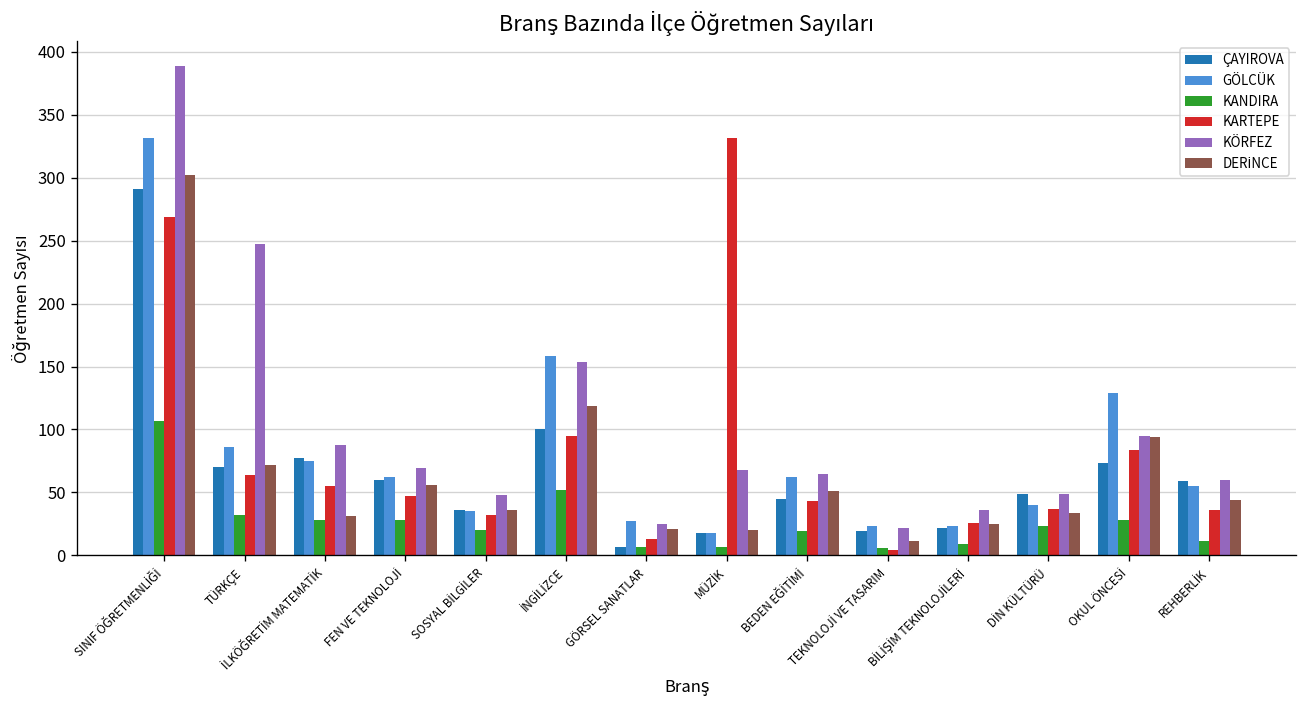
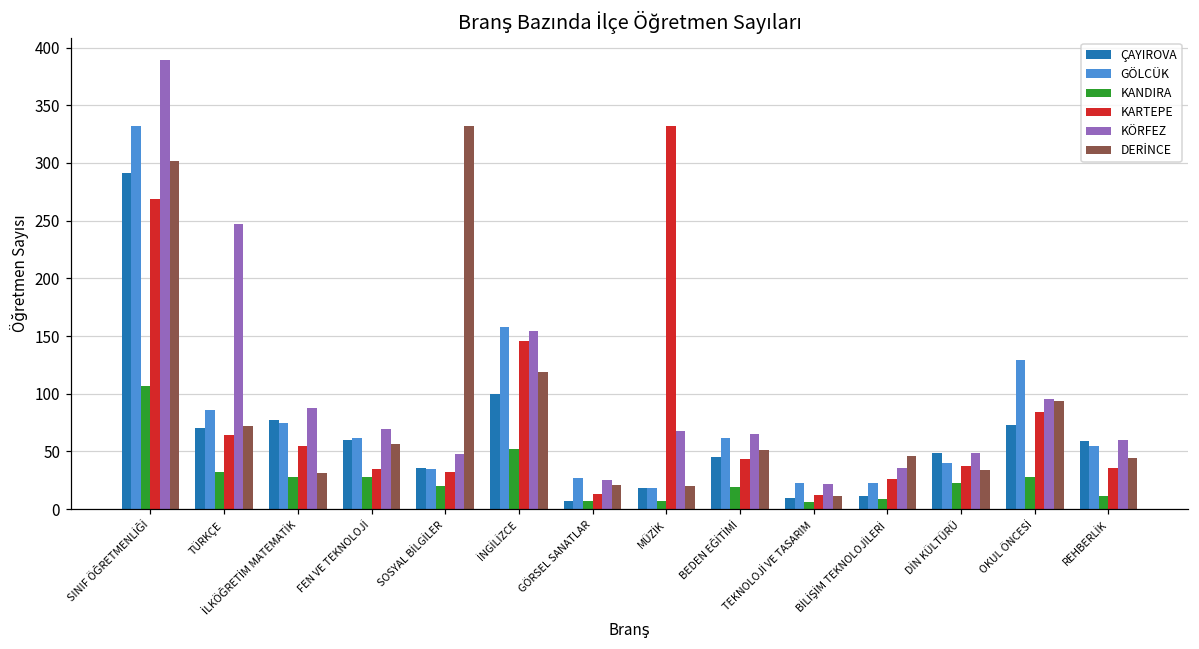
  {
    "ÇAYIROVA": {
      "SINIF ÖĞRETMENLİĞİ": 291,
      "TÜRKÇE": 70,
      "İLKÖĞRETİM MATEMATİK": 77,
      "FEN VE TEKNOLOJİ": 60,
      "SOSYAL BİLGİLER": 36,
      "İNGİLİZCE": 100,
      "GÖRSEL SANATLAR": 7,
      "MÜZİK": 18,
      "BEDEN EĞİTİMİ": 45,
-     "TEKNOLOJİ VE TASARIM": 19,
-     "BİLİŞİM TEKNOLOJİLERİ": 22,
+     "TEKNOLOJİ VE TASARIM": 10,
+     "BİLİŞİM TEKNOLOJİLERİ": 11,
      "DİN KÜLTÜRÜ": 49,
      "OKUL ÖNCESİ": 73,
      "REHBERLİK": 59
    },
    "GÖLCÜK": {
      "SINIF ÖĞRETMENLİĞİ": 332,
      "TÜRKÇE": 86,
      "İLKÖĞRETİM MATEMATİK": 75,
      "FEN VE TEKNOLOJİ": 62,
      "SOSYAL BİLGİLER": 35,
      "İNGİLİZCE": 158,
      "GÖRSEL SANATLAR": 27,
      "MÜZİK": 18,
      "BEDEN EĞİTİMİ": 62,
      "TEKNOLOJİ VE TASARIM": 23,
      "BİLİŞİM TEKNOLOJİLERİ": 23,
      "DİN KÜLTÜRÜ": 40,
      "OKUL ÖNCESİ": 129,
      "REHBERLİK": 55
    },
    "KANDIRA": {
      "SINIF ÖĞRETMENLİĞİ": 107,
      "TÜRKÇE": 32,
      "İLKÖĞRETİM MATEMATİK": 28,
      "FEN VE TEKNOLOJİ": 28,
      "SOSYAL BİLGİLER": 20,
      "İNGİLİZCE": 52,
      "GÖRSEL SANATLAR": 7,
      "MÜZİK": 7,
      "BEDEN EĞİTİMİ": 19,
      "TEKNOLOJİ VE TASARIM": 6,
      "BİLİŞİM TEKNOLOJİLERİ": 9,
      "DİN KÜLTÜRÜ": 23,
      "OKUL ÖNCESİ": 28,
      "REHBERLİK": 11
    },
    "KARTEPE": {
      "SINIF ÖĞRETMENLİĞİ": 269,
      "TÜRKÇE": 64,
      "İLKÖĞRETİM MATEMATİK": 55,
-     "FEN VE TEKNOLOJİ": 47,
+     "FEN VE TEKNOLOJİ": 35,
      "SOSYAL BİLGİLER": 32,
-     "İNGİLİZCE": 95,
+     "İNGİLİZCE": 146,
      "GÖRSEL SANATLAR": 13,
      "MÜZİK": 332,
      "BEDEN EĞİTİMİ": 43,
-     "TEKNOLOJİ VE TASARIM": 4,
+     "TEKNOLOJİ VE TASARIM": 12,
      "BİLİŞİM TEKNOLOJİLERİ": 26,
      "DİN KÜLTÜRÜ": 37,
      "OKUL ÖNCESİ": 84,
      "REHBERLİK": 36
    },
    "KÖRFEZ": {
      "SINIF ÖĞRETMENLİĞİ": 389,
      "TÜRKÇE": 247,
      "İLKÖĞRETİM MATEMATİK": 88,
      "FEN VE TEKNOLOJİ": 69,
      "SOSYAL BİLGİLER": 48,
      "İNGİLİZCE": 154,
      "GÖRSEL SANATLAR": 25,
      "MÜZİK": 68,
      "BEDEN EĞİTİMİ": 65,
      "TEKNOLOJİ VE TASARIM": 22,
      "BİLİŞİM TEKNOLOJİLERİ": 36,
      "DİN KÜLTÜRÜ": 49,
      "OKUL ÖNCESİ": 95,
      "REHBERLİK": 60
    },
    "DERİNCE": {
      "SINIF ÖĞRETMENLİĞİ": 302,
      "TÜRKÇE": 72,
      "İLKÖĞRETİM MATEMATİK": 31,
      "FEN VE TEKNOLOJİ": 56,
-     "SOSYAL BİLGİLER": 36,
+     "SOSYAL BİLGİLER": 332,
      "İNGİLİZCE": 119,
      "GÖRSEL SANATLAR": 21,
      "MÜZİK": 20,
      "BEDEN EĞİTİMİ": 51,
      "TEKNOLOJİ VE TASARIM": 11,
-     "BİLİŞİM TEKNOLOJİLERİ": 25,
+     "BİLİŞİM TEKNOLOJİLERİ": 46,
      "DİN KÜLTÜRÜ": 34,
      "OKUL ÖNCESİ": 94,
      "REHBERLİK": 44
    }
  }
